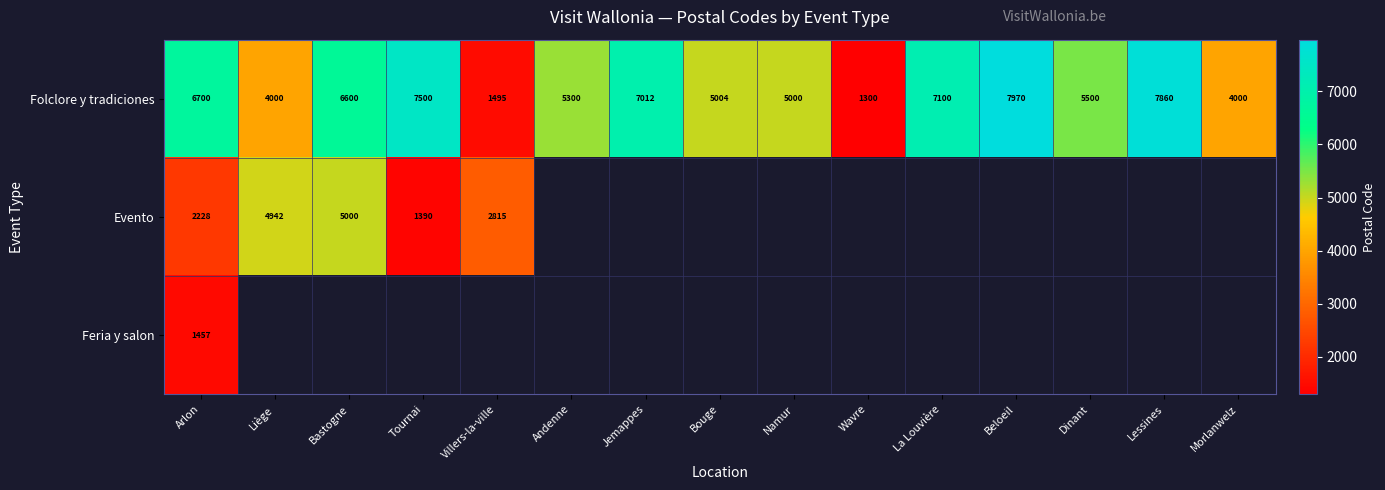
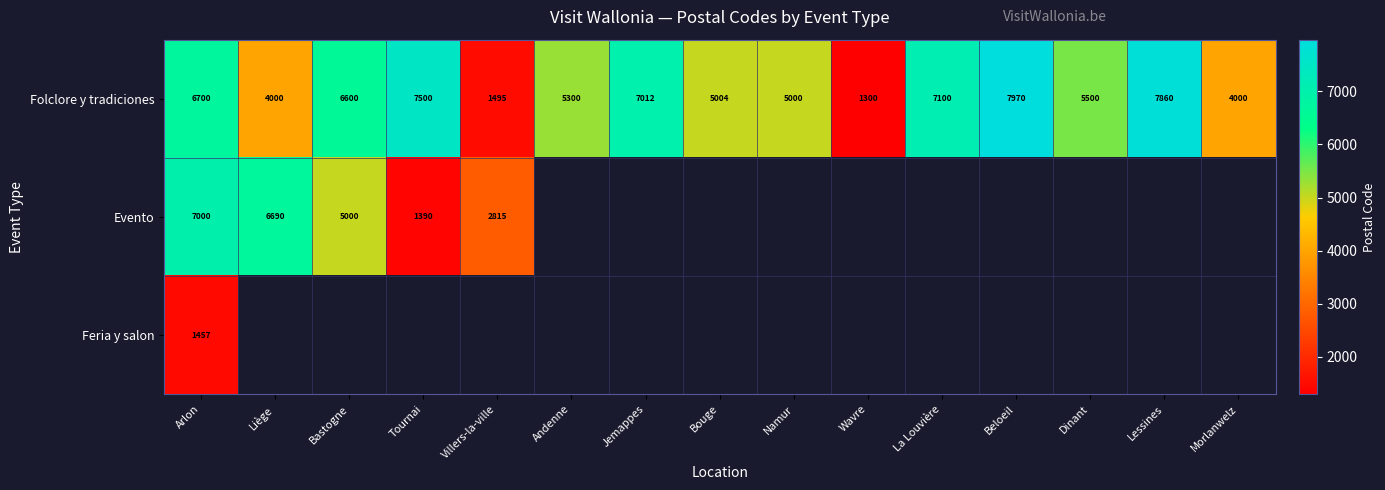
  {
    "Folclore y tradiciones": {
      "Arlon": 6700,
      "Liège": 4000,
      "Bastogne": 6600,
      "Tournai": 7500,
      "Villers-la-ville": 1495,
      "Andenne": 5300,
      "Jemappes": 7012,
      "Bouge": 5004,
      "Namur": 5000,
      "Wavre": 1300,
      "La Louvière": 7100,
      "Beloeil": 7970,
      "Dinant": 5500,
      "Lessines": 7860,
      "Morlanwelz": 4000
    },
    "Evento": {
-     "Arlon": 2228,
-     "Liège": 4942,
+     "Arlon": 7000,
+     "Liège": 6690,
      "Bastogne": 5000,
      "Tournai": 1390,
      "Villers-la-ville": 2815
    },
    "Feria y salon": {
      "Arlon": 1457
    }
  }
